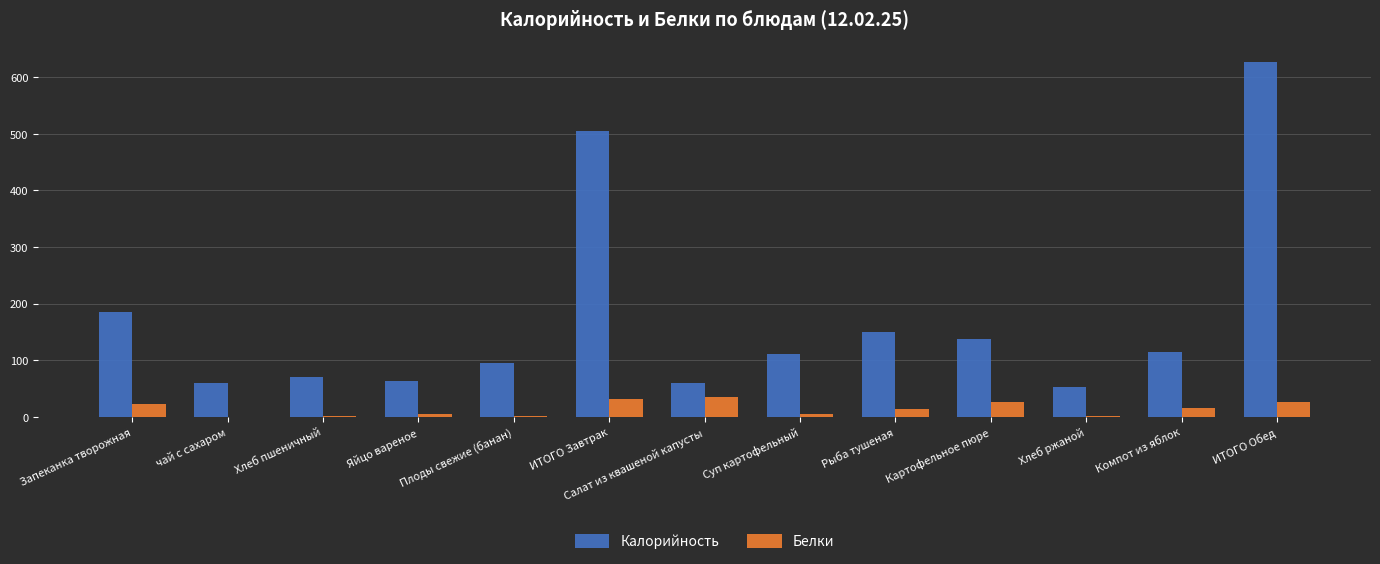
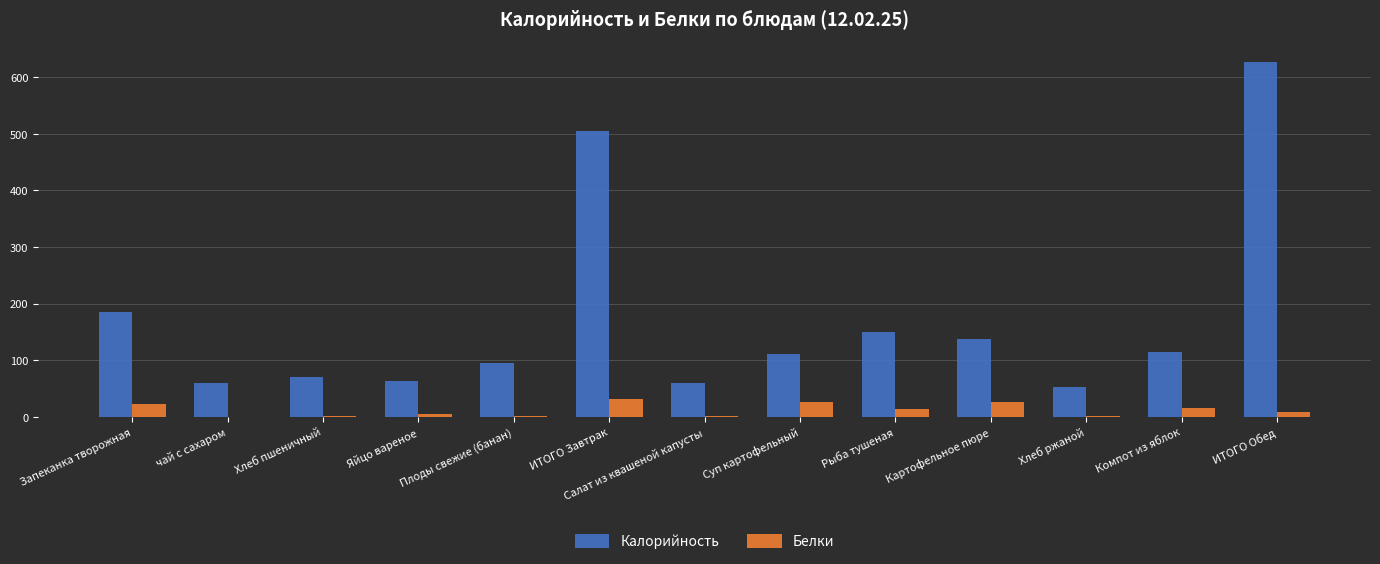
  {
    "Калорийность": {
      "Запеканка творожная": 190,
      "чай с сахаром": 60,
      "Хлеб пшеничный": 70,
      "Яйцо вареное": 60,
      "Плоды свежие (банан)": 100,
      "ИТОГО Завтрак": 500,
      "Салат из квашеной капусты": 60,
      "Суп картофельный": 110,
      "Рыба тушеная": 150,
      "Картофельное пюре": 140,
      "Хлеб ржаной": 50,
      "Компот из яблок": 110,
      "ИТОГО Обед": 630
    },
    "Белки": {
      "Запеканка творожная": 20,
      "Яйцо вареное": 10,
      "ИТОГО Завтрак": 30,
-     "Салат из квашеной капусты": 40,
-     "Суп картофельный": 10,
+     "Салат из квашеной капусты": 0,
+     "Суп картофельный": 30,
      "Рыба тушеная": 10,
      "Картофельное пюре": 30,
      "Компот из яблок": 20,
-     "ИТОГО Обед": 30
+     "ИТОГО Обед": 10
    }
  }
